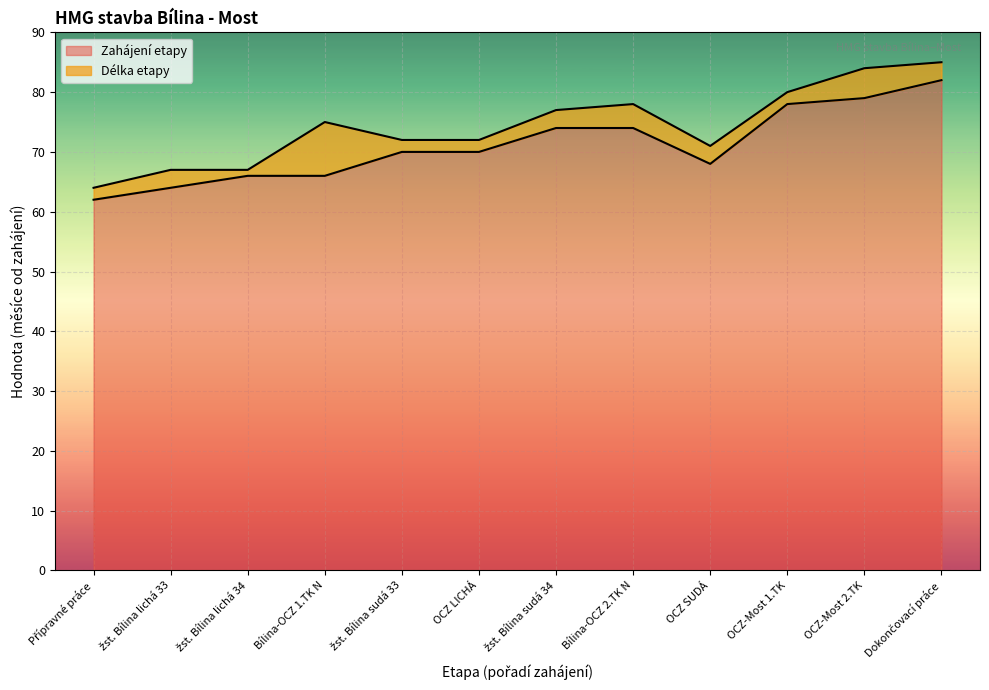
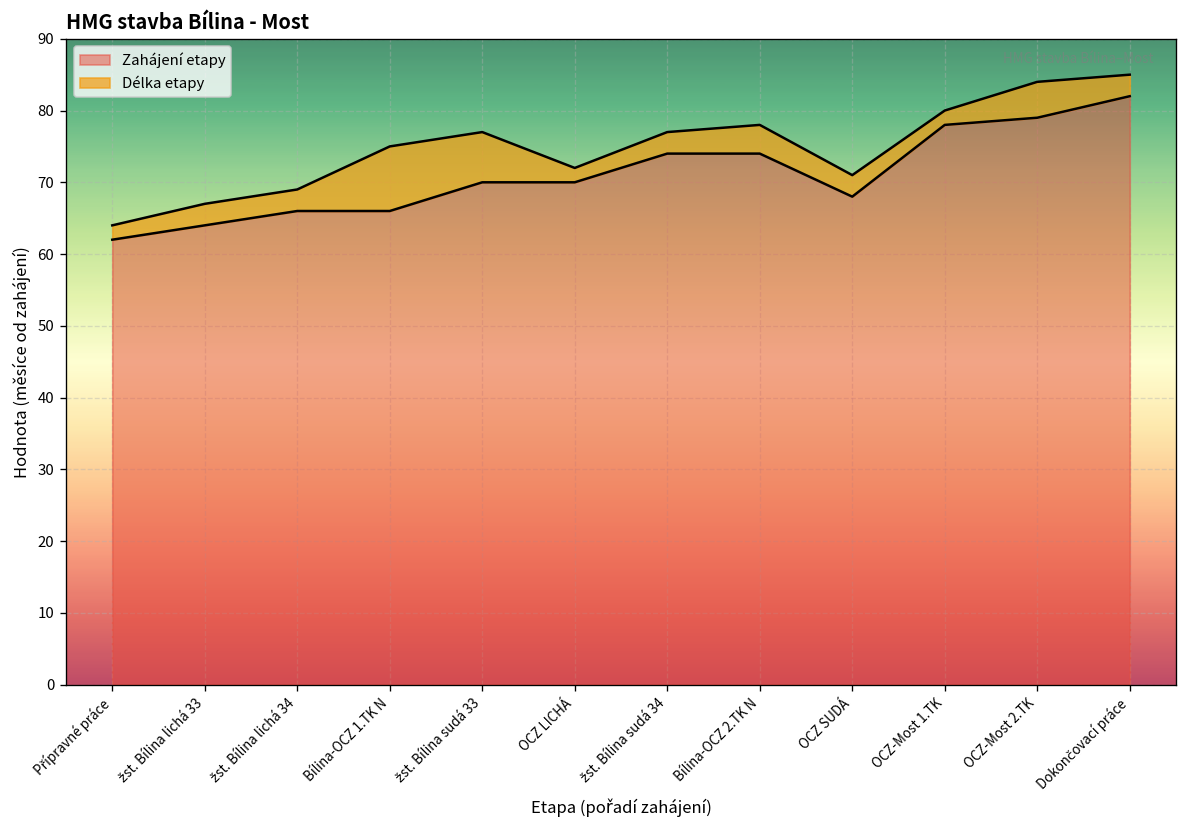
  {
    "Zahájení etapy": {
      "Přípravné práce": 62,
      "žst. Bílina lichá 33": 64,
      "žst. Bílina lichá 34": 66,
      "Bílina-OCZ 1.TK N": 66,
      "žst. Bílina sudá 33": 70,
      "OCZ LICHÁ": 70,
      "žst. Bílina sudá 34": 74,
      "Bílina-OCZ 2.TK N": 74,
      "OCZ SUDÁ": 68,
      "OCZ-Most 1.TK": 78,
      "OCZ-Most 2.TK": 79,
      "Dokončovací práce": 82
    },
    "Délka etapy": {
      "Přípravné práce": 2,
      "žst. Bílina lichá 33": 3,
-     "žst. Bílina lichá 34": 1,
+     "žst. Bílina lichá 34": 3,
      "Bílina-OCZ 1.TK N": 9,
-     "žst. Bílina sudá 33": 2,
+     "žst. Bílina sudá 33": 7,
      "OCZ LICHÁ": 2,
      "žst. Bílina sudá 34": 3,
      "Bílina-OCZ 2.TK N": 4,
      "OCZ SUDÁ": 3,
      "OCZ-Most 1.TK": 2,
      "OCZ-Most 2.TK": 5,
      "Dokončovací práce": 3
    }
  }
